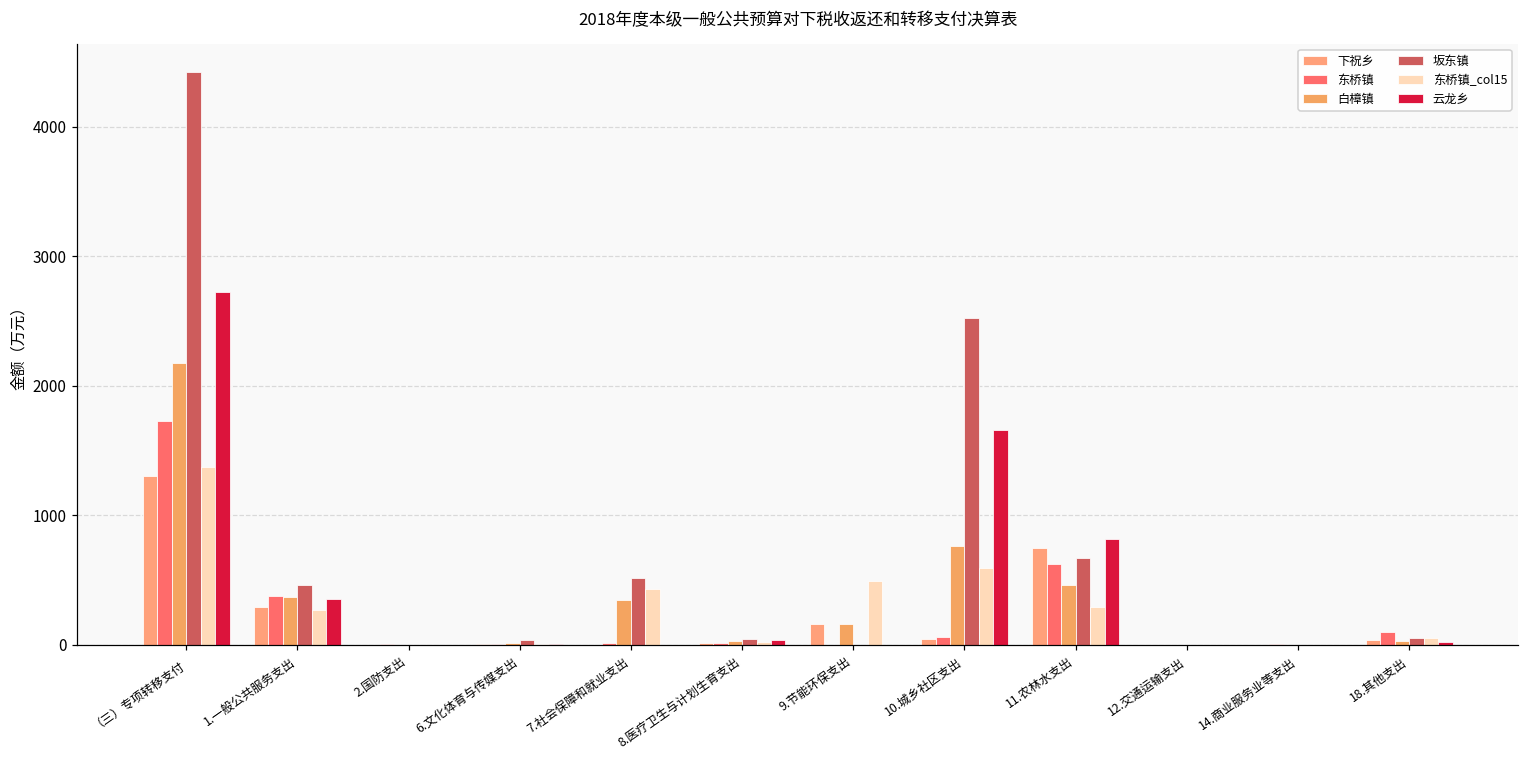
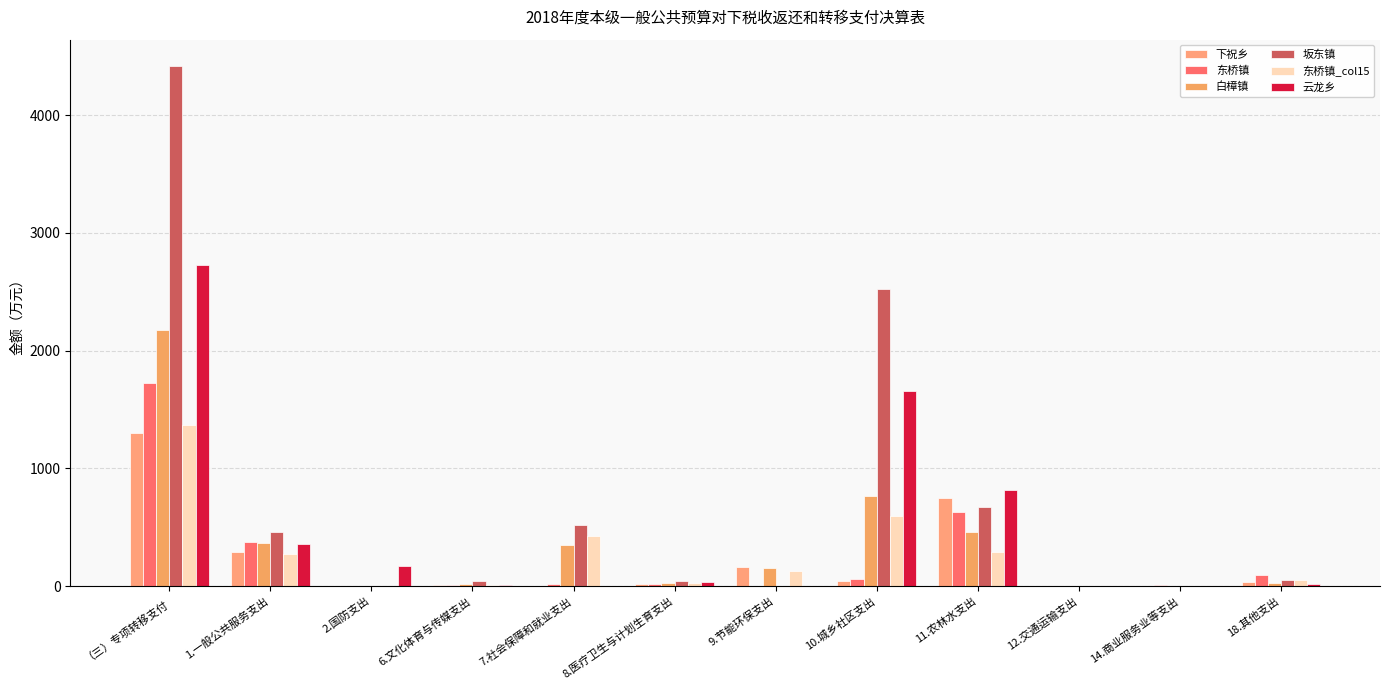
  {
    "东桥镇_col15": {
      "（三）专项转移支付": 1370,
      "1.一般公共服务支出": 270,
      "7.社会保障和就业支出": 430,
      "8.医疗卫生与计划生育支出": 30,
-     "9.节能环保支出": 490,
+     "9.节能环保支出": 130,
      "10.城乡社区支出": 590,
      "11.农林水支出": 290,
      "12.交通运输支出": 0,
      "14.商业服务业等支出": 0,
      "18.其他支出": 50
    },
    "云龙乡": {
      "（三）专项转移支付": 2720,
      "1.一般公共服务支出": 350,
-     "2.国防支出": 0,
+     "2.国防支出": 170,
      "8.医疗卫生与计划生育支出": 40,
      "9.节能环保支出": 0,
      "10.城乡社区支出": 1660,
      "11.农林水支出": 820,
      "12.交通运输支出": 0,
      "14.商业服务业等支出": 0
    }
  }
